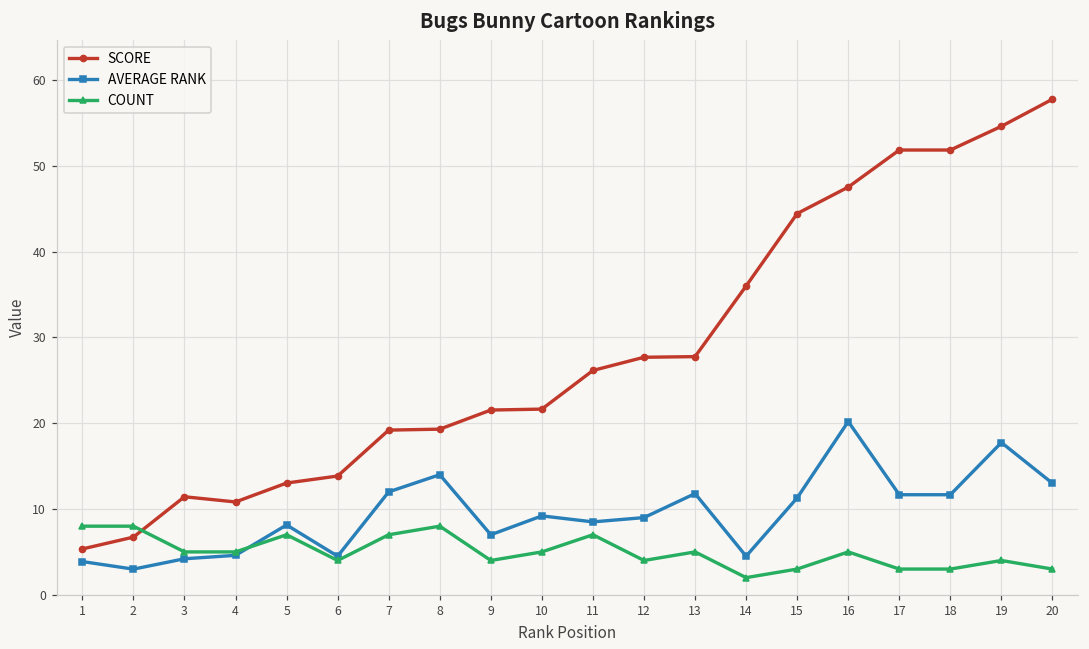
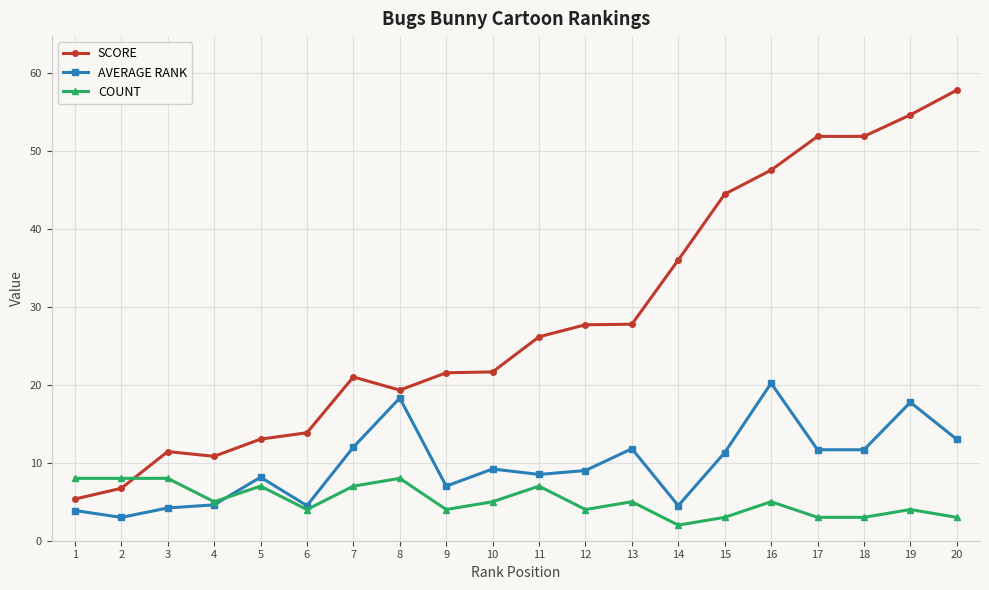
  {
    "SCORE": {
      "1": 5,
      "2": 7,
      "3": 11,
      "4": 11,
      "5": 13,
      "6": 14,
-     "7": 19,
+     "7": 21,
      "8": 19,
      "9": 22,
      "10": 22,
      "11": 26,
      "12": 28,
      "13": 28,
      "14": 36,
      "15": 44,
      "16": 48,
      "17": 52,
      "18": 52,
      "19": 55,
      "20": 58
    },
    "AVERAGE RANK": {
      "1": 4,
      "2": 3,
      "3": 4,
      "4": 5,
      "5": 8,
      "6": 5,
      "7": 12,
-     "8": 14,
+     "8": 18,
      "9": 7,
      "10": 9,
      "11": 9,
      "12": 9,
      "13": 12,
      "14": 5,
      "15": 11,
      "16": 20,
      "17": 12,
      "18": 12,
      "19": 18,
      "20": 13
    },
    "COUNT": {
      "1": 8,
      "2": 8,
-     "3": 5,
+     "3": 8,
      "4": 5,
      "5": 7,
      "6": 4,
      "7": 7,
      "8": 8,
      "9": 4,
      "10": 5,
      "11": 7,
      "12": 4,
      "13": 5,
      "14": 2,
      "15": 3,
      "16": 5,
      "17": 3,
      "18": 3,
      "19": 4,
      "20": 3
    }
  }
